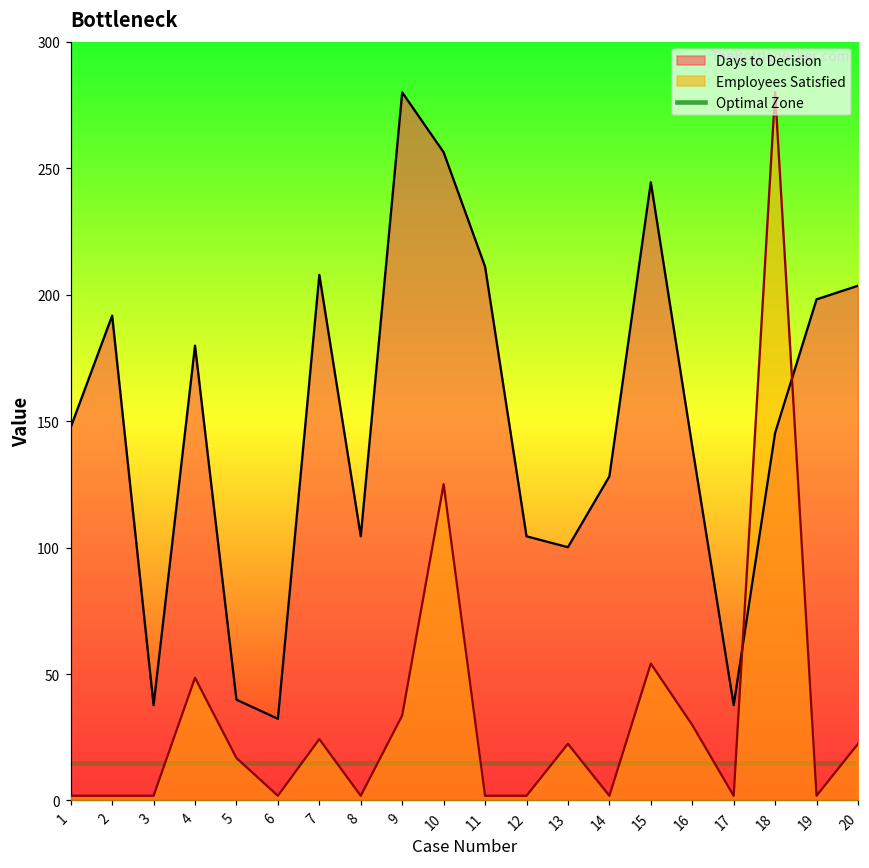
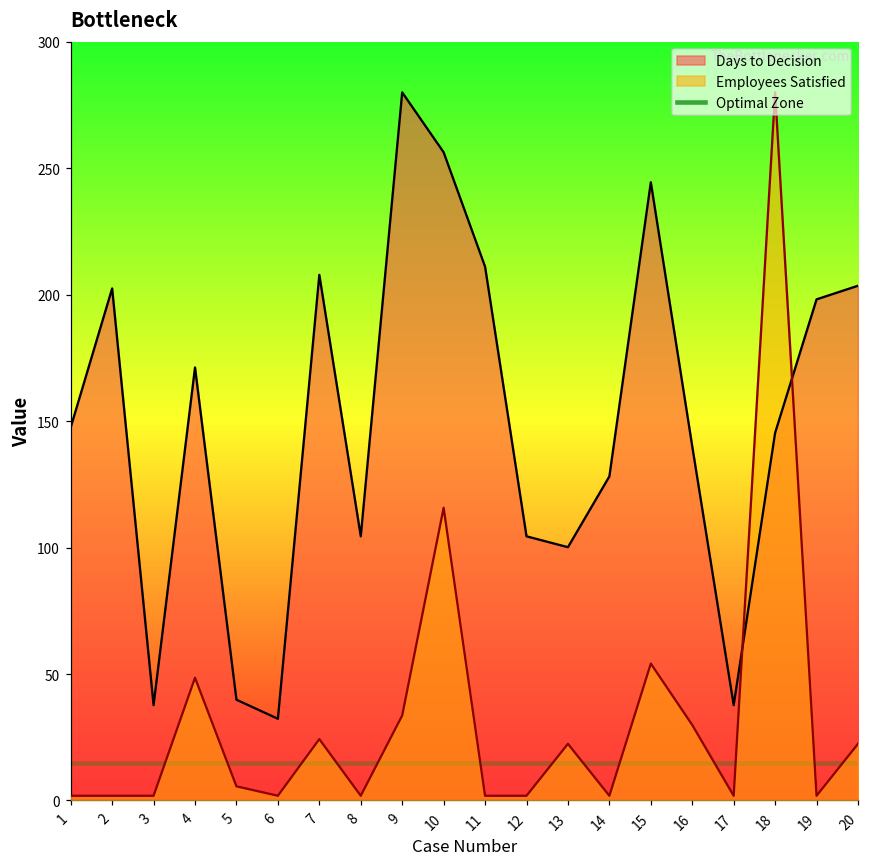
  {
    "Days to Decision": {
      "1": 148,
-     "2": 192,
+     "2": 202,
      "3": 38,
-     "4": 180,
+     "4": 171,
      "5": 40,
      "6": 32,
      "7": 208,
      "8": 104,
      "9": 280,
      "10": 256,
      "11": 211,
      "12": 104,
      "13": 100,
      "14": 128,
      "15": 244,
      "16": 140,
      "17": 38,
      "18": 145,
      "19": 198,
      "20": 204
    },
    "Employees Satisfied": {
      "1": 2,
      "2": 2,
      "3": 2,
      "4": 49,
-     "5": 17,
+     "5": 6,
      "6": 2,
      "7": 24,
      "8": 2,
      "9": 34,
-     "10": 125,
+     "10": 116,
      "11": 2,
      "12": 2,
      "13": 22,
      "14": 2,
      "15": 54,
      "16": 30,
      "17": 2,
      "19": 2,
      "20": 22
    }
  }
